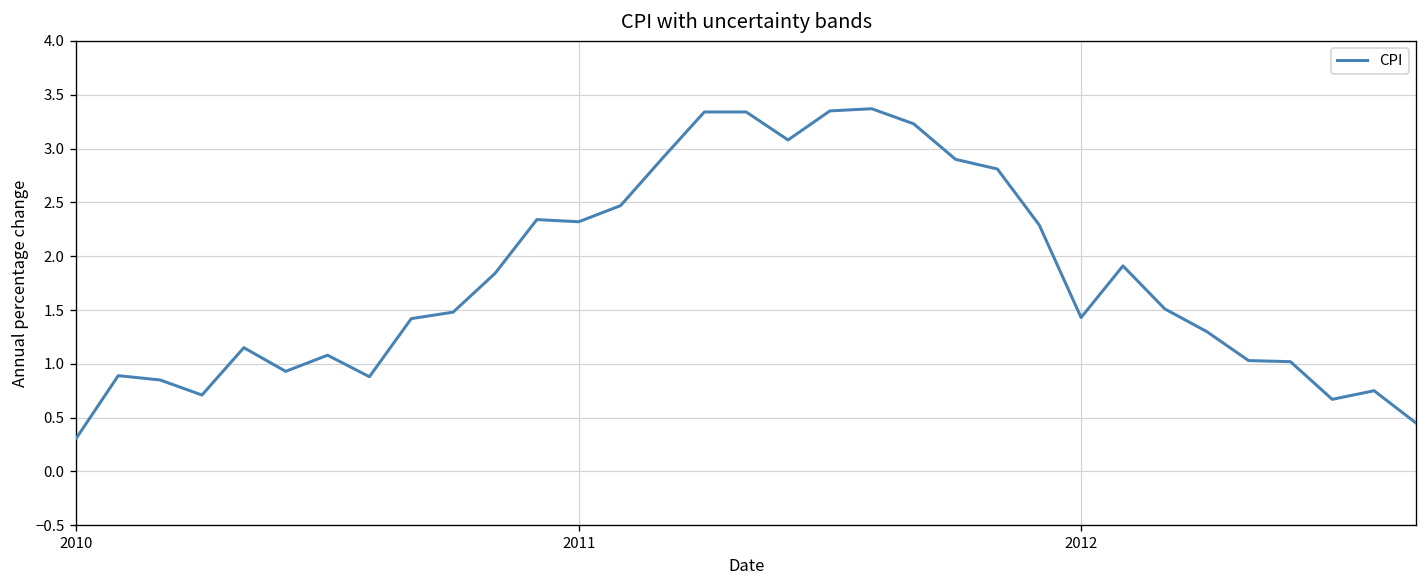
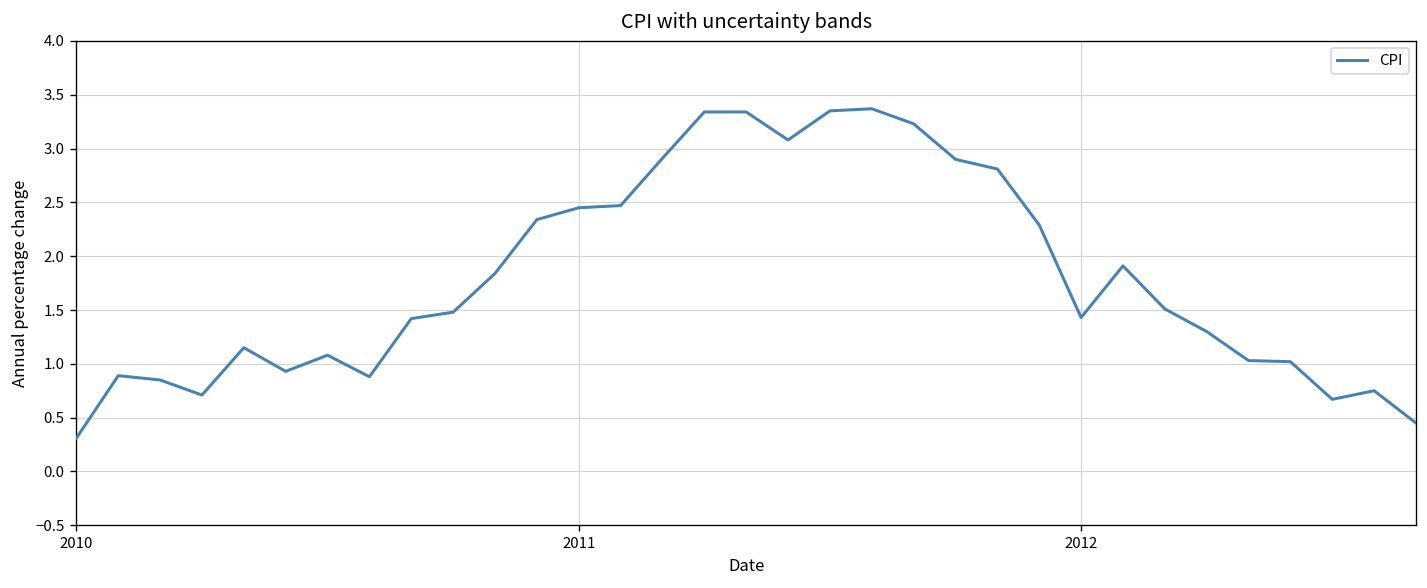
  {
    "2010": 0.3,
-   "2011": 2.3,
+   "2011": 2.5,
    "2012": 1.4
  }
